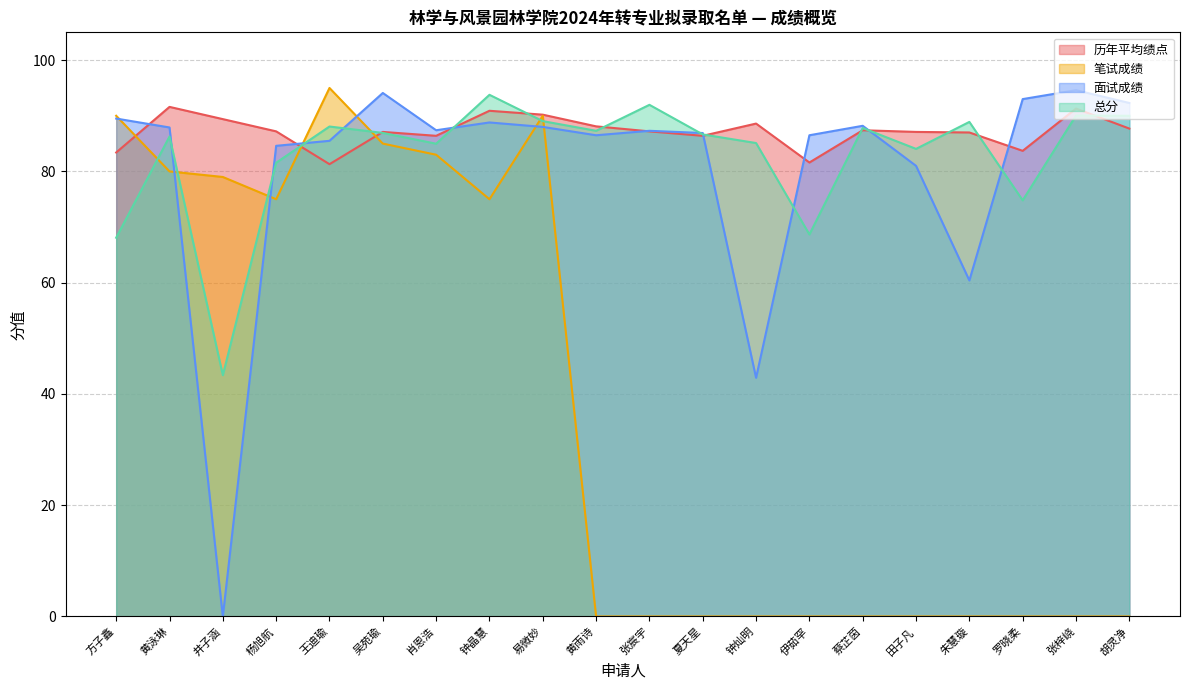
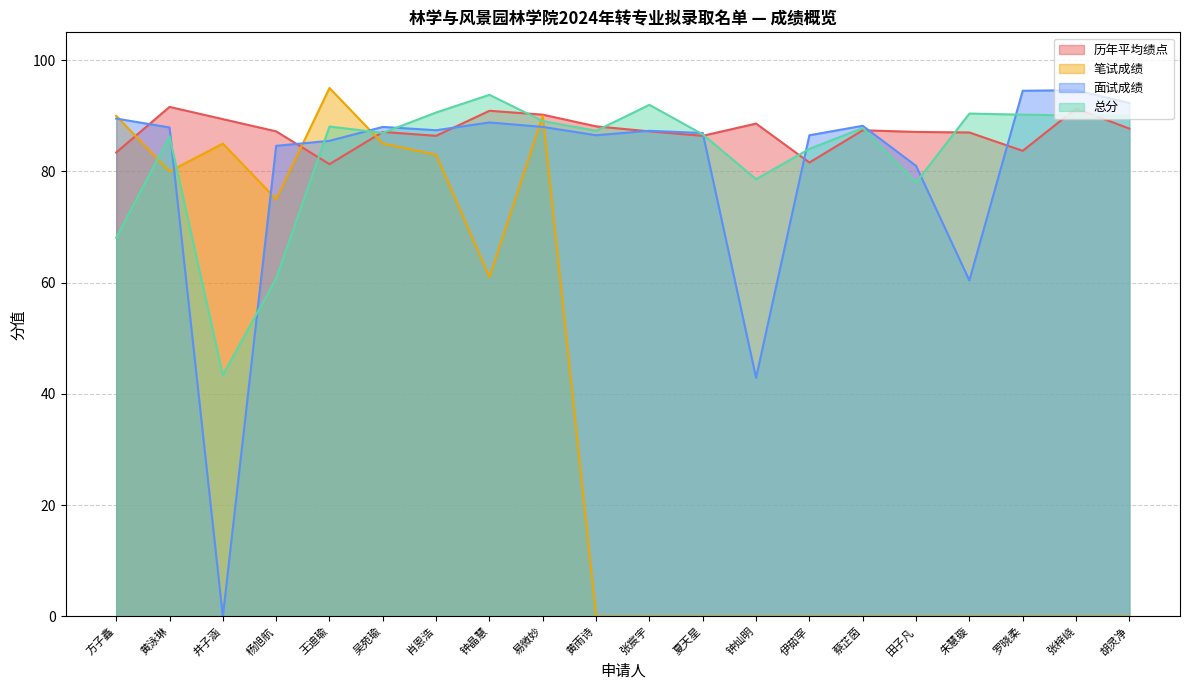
  {
    "历年平均绩点": {
      "方子鑫": 83,
      "黄泳琳": 92,
      "井子涵": 89,
      "杨旭航": 87,
      "王迪瑜": 81,
      "肖恩浩": 86,
      "钟晶慧": 91,
      "黄雨诗": 88,
      "钟灿明": 89,
      "伊茹罕": 82,
      "田子凡": 87,
      "朱慧璇": 87,
      "罗晓柔": 84,
      "胡灵净": 88
    },
    "笔试成绩": {
      "方子鑫": 90,
      "黄泳琳": 80,
-     "井子涵": 79,
+     "井子涵": 85,
      "杨旭航": 75,
      "王迪瑜": 95,
      "吴苑瑜": 85,
      "肖恩浩": 83,
-     "钟晶慧": 75,
+     "钟晶慧": 61,
      "黄雨诗": 0,
      "张宸宇": 0,
      "夏天星": 0,
      "钟灿明": 0,
      "伊茹罕": 0,
      "蔡芷茵": 0,
      "田子凡": 0,
      "朱慧璇": 0,
      "罗晓柔": 0,
      "张梓峣": 0,
      "胡灵净": 0
    },
    "面试成绩": {
      "方子鑫": 90,
      "黄泳琳": 88,
      "井子涵": 0,
      "杨旭航": 85,
      "王迪瑜": 86,
-     "吴苑瑜": 94,
+     "吴苑瑜": 88,
      "肖恩浩": 87,
      "钟晶慧": 89,
      "易微妙": 88,
      "黄雨诗": 87,
      "钟灿明": 43,
      "伊茹罕": 87,
      "田子凡": 81,
      "朱慧璇": 60,
-     "罗晓柔": 93
+     "罗晓柔": 95
    },
    "总分": {
      "方子鑫": 68,
      "黄泳琳": 86,
      "井子涵": 43,
-     "杨旭航": 82,
+     "杨旭航": 61,
      "王迪瑜": 88,
-     "肖恩浩": 85,
+     "肖恩浩": 91,
      "钟晶慧": 94,
      "易微妙": 89,
      "黄雨诗": 87,
      "张宸宇": 92,
-     "钟灿明": 85,
-     "伊茹罕": 69,
-     "田子凡": 84,
-     "朱慧璇": 89,
-     "罗晓柔": 75
+     "钟灿明": 79,
+     "伊茹罕": 84,
+     "田子凡": 78,
+     "朱慧璇": 90,
+     "罗晓柔": 90
    }
  }
